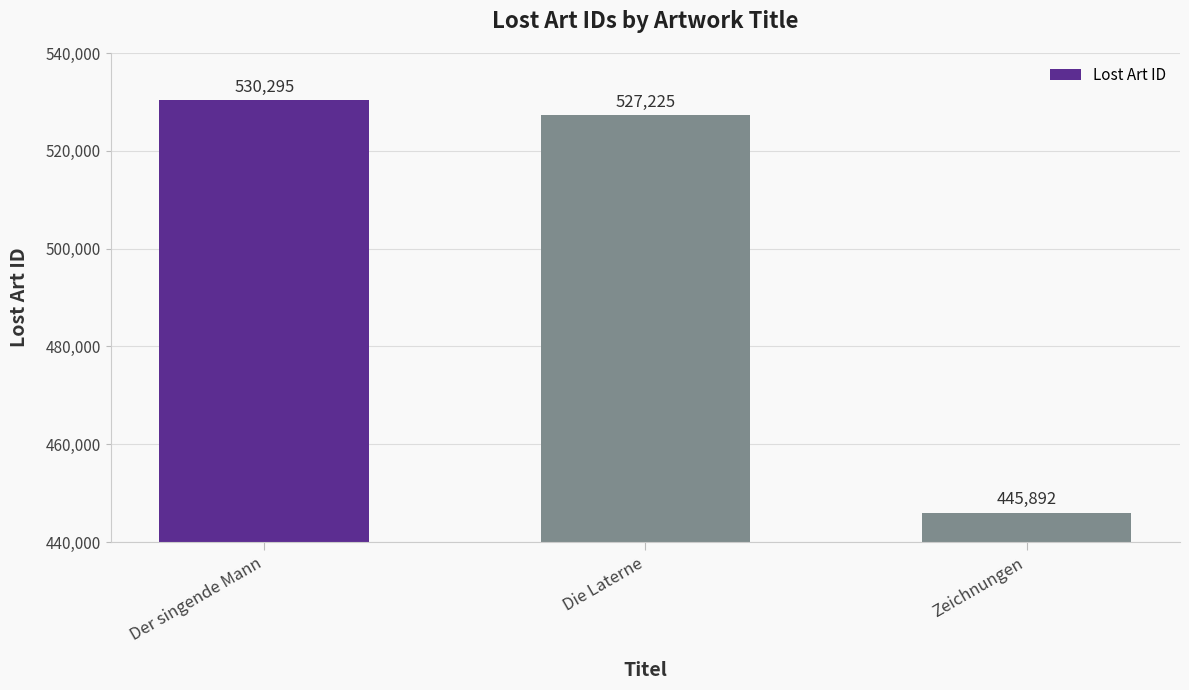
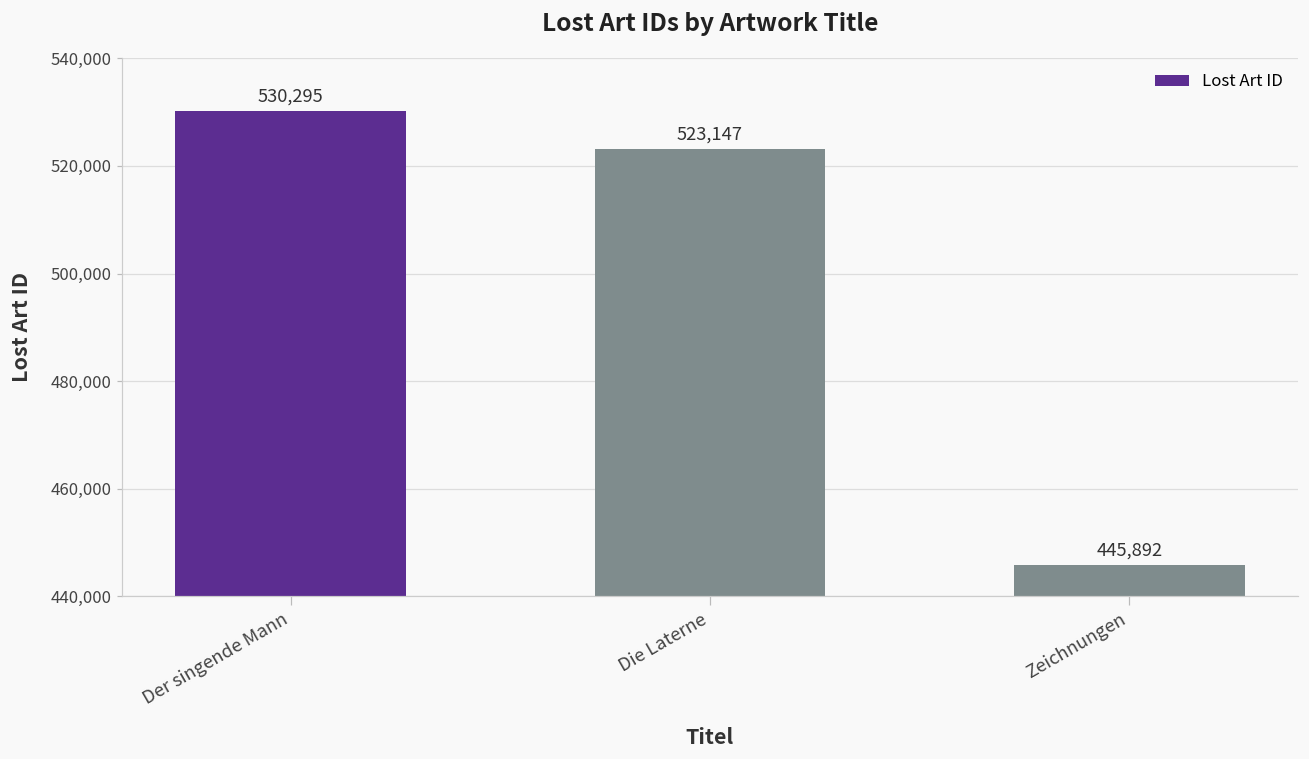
  {
    "Der singende Mann": "530,295",
-   "Die Laterne": "527,225",
+   "Die Laterne": "523,147",
    "Zeichnungen": "445,892"
  }
